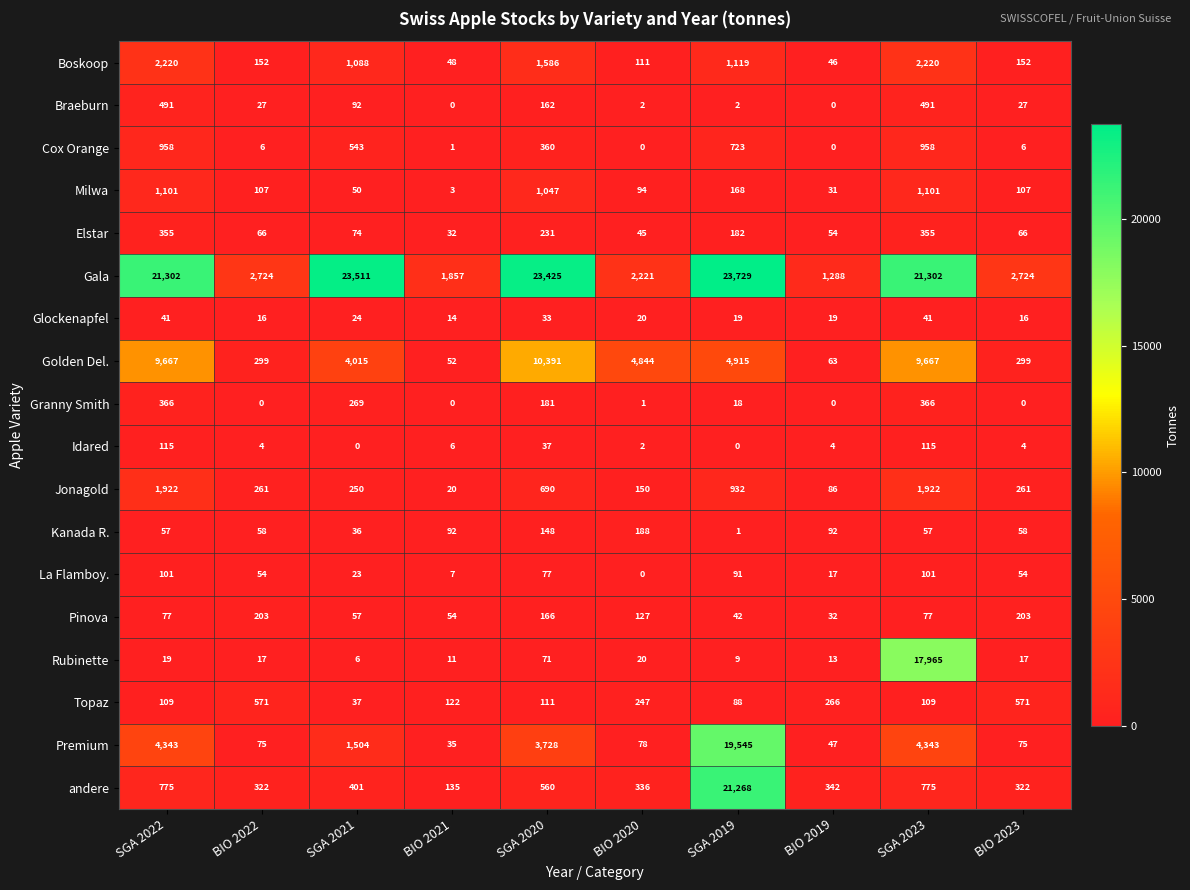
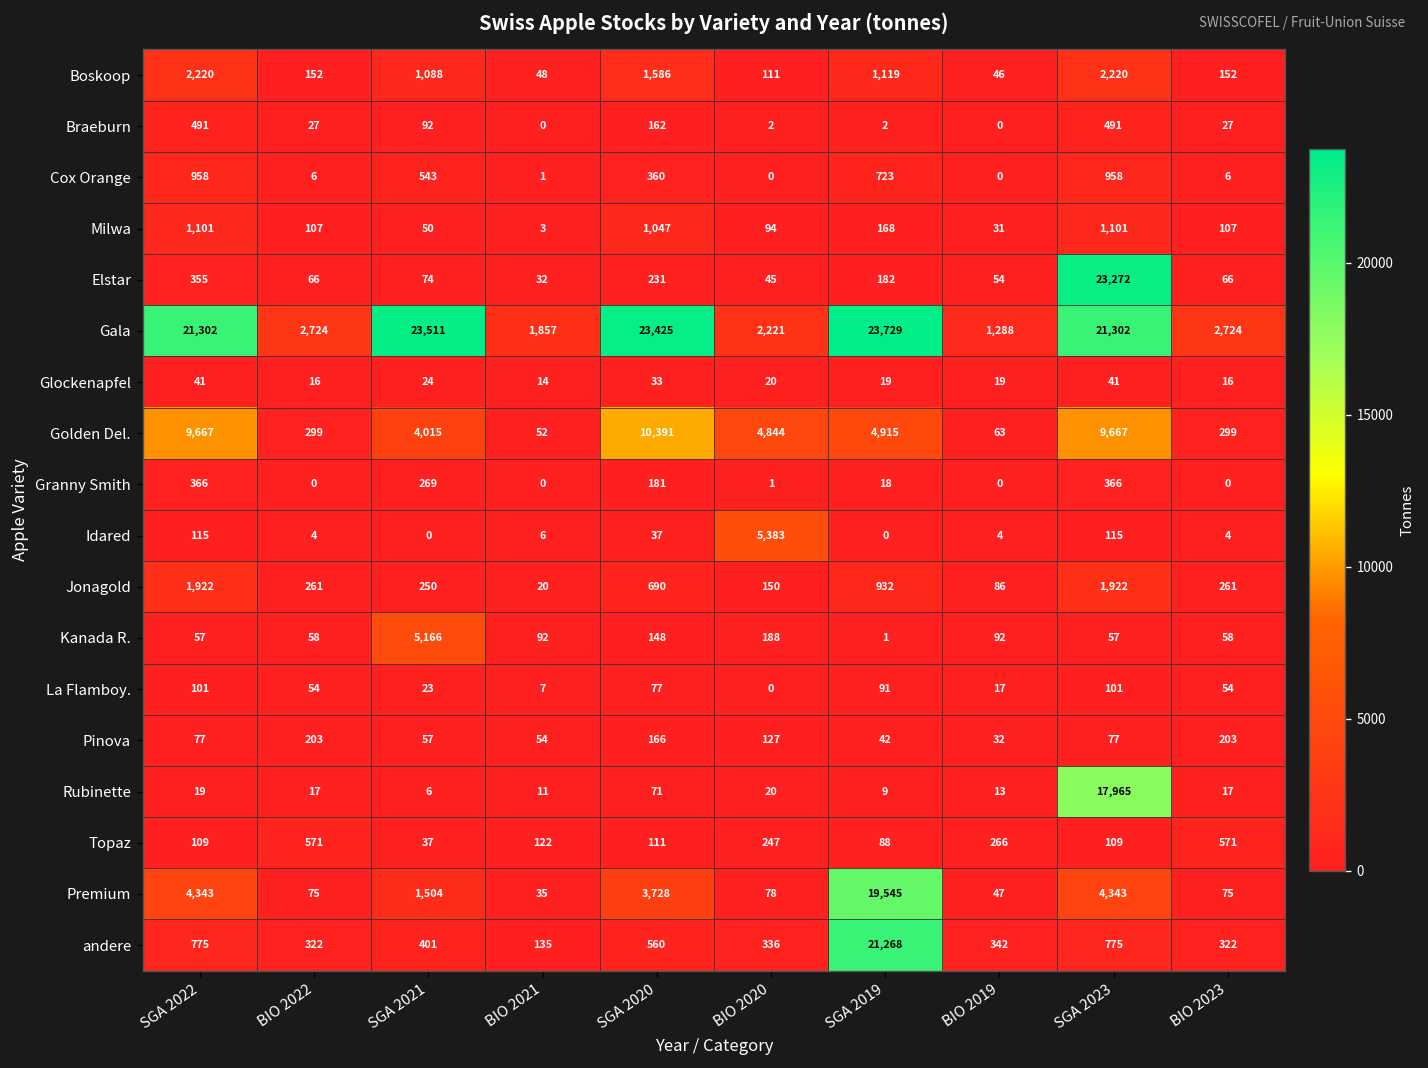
  {
    "Boskoop": {
      "SGA 2022": "2,220",
      "BIO 2022": "152",
      "SGA 2021": "1,088",
      "BIO 2021": "48",
      "SGA 2020": "1,586",
      "BIO 2020": "111",
      "SGA 2019": "1,119",
      "BIO 2019": "46",
      "SGA 2023": "2,220",
      "BIO 2023": "152"
    },
    "Braeburn": {
      "SGA 2022": "491",
      "BIO 2022": "27",
      "SGA 2021": "92",
      "BIO 2021": "0",
      "SGA 2020": "162",
      "BIO 2020": "2",
      "SGA 2019": "2",
      "BIO 2019": "0",
      "SGA 2023": "491",
      "BIO 2023": "27"
    },
    "Cox Orange": {
      "SGA 2022": "958",
      "BIO 2022": "6",
      "SGA 2021": "543",
      "BIO 2021": "1",
      "SGA 2020": "360",
      "BIO 2020": "0",
      "SGA 2019": "723",
      "BIO 2019": "0",
      "SGA 2023": "958",
      "BIO 2023": "6"
    },
    "Milwa": {
      "SGA 2022": "1,101",
      "BIO 2022": "107",
      "SGA 2021": "50",
      "BIO 2021": "3",
      "SGA 2020": "1,047",
      "BIO 2020": "94",
      "SGA 2019": "168",
      "BIO 2019": "31",
      "SGA 2023": "1,101",
      "BIO 2023": "107"
    },
    "Elstar": {
      "SGA 2022": "355",
      "BIO 2022": "66",
      "SGA 2021": "74",
      "BIO 2021": "32",
      "SGA 2020": "231",
      "BIO 2020": "45",
      "SGA 2019": "182",
      "BIO 2019": "54",
-     "SGA 2023": "355",
+     "SGA 2023": "23,272",
      "BIO 2023": "66"
    },
    "Gala": {
      "SGA 2022": "21,302",
      "BIO 2022": "2,724",
      "SGA 2021": "23,511",
      "BIO 2021": "1,857",
      "SGA 2020": "23,425",
      "BIO 2020": "2,221",
      "SGA 2019": "23,729",
      "BIO 2019": "1,288",
      "SGA 2023": "21,302",
      "BIO 2023": "2,724"
    },
    "Glockenapfel": {
      "SGA 2022": "41",
      "BIO 2022": "16",
      "SGA 2021": "24",
      "BIO 2021": "14",
      "SGA 2020": "33",
      "BIO 2020": "20",
      "SGA 2019": "19",
      "BIO 2019": "19",
      "SGA 2023": "41",
      "BIO 2023": "16"
    },
    "Golden Del.": {
      "SGA 2022": "9,667",
      "BIO 2022": "299",
      "SGA 2021": "4,015",
      "BIO 2021": "52",
      "SGA 2020": "10,391",
      "BIO 2020": "4,844",
      "SGA 2019": "4,915",
      "BIO 2019": "63",
      "SGA 2023": "9,667",
      "BIO 2023": "299"
    },
    "Granny Smith": {
      "SGA 2022": "366",
      "BIO 2022": "0",
      "SGA 2021": "269",
      "BIO 2021": "0",
      "SGA 2020": "181",
      "BIO 2020": "1",
      "SGA 2019": "18",
      "BIO 2019": "0",
      "SGA 2023": "366",
      "BIO 2023": "0"
    },
    "Idared": {
      "SGA 2022": "115",
      "BIO 2022": "4",
      "SGA 2021": "0",
      "BIO 2021": "6",
      "SGA 2020": "37",
-     "BIO 2020": "2",
+     "BIO 2020": "5,383",
      "SGA 2019": "0",
      "BIO 2019": "4",
      "SGA 2023": "115",
      "BIO 2023": "4"
    },
    "Jonagold": {
      "SGA 2022": "1,922",
      "BIO 2022": "261",
      "SGA 2021": "250",
      "BIO 2021": "20",
      "SGA 2020": "690",
      "BIO 2020": "150",
      "SGA 2019": "932",
      "BIO 2019": "86",
      "SGA 2023": "1,922",
      "BIO 2023": "261"
    },
    "Kanada R.": {
      "SGA 2022": "57",
      "BIO 2022": "58",
-     "SGA 2021": "36",
+     "SGA 2021": "5,166",
      "BIO 2021": "92",
      "SGA 2020": "148",
      "BIO 2020": "188",
      "SGA 2019": "1",
      "BIO 2019": "92",
      "SGA 2023": "57",
      "BIO 2023": "58"
    },
    "La Flamboy.": {
      "SGA 2022": "101",
      "BIO 2022": "54",
      "SGA 2021": "23",
      "BIO 2021": "7",
      "SGA 2020": "77",
      "BIO 2020": "0",
      "SGA 2019": "91",
      "BIO 2019": "17",
      "SGA 2023": "101",
      "BIO 2023": "54"
    },
    "Pinova": {
      "SGA 2022": "77",
      "BIO 2022": "203",
      "SGA 2021": "57",
      "BIO 2021": "54",
      "SGA 2020": "166",
      "BIO 2020": "127",
      "SGA 2019": "42",
      "BIO 2019": "32",
      "SGA 2023": "77",
      "BIO 2023": "203"
    },
    "Rubinette": {
      "SGA 2022": "19",
      "BIO 2022": "17",
      "SGA 2021": "6",
      "BIO 2021": "11",
      "SGA 2020": "71",
      "BIO 2020": "20",
      "SGA 2019": "9",
      "BIO 2019": "13",
      "SGA 2023": "17,965",
      "BIO 2023": "17"
    },
    "Topaz": {
      "SGA 2022": "109",
      "BIO 2022": "571",
      "SGA 2021": "37",
      "BIO 2021": "122",
      "SGA 2020": "111",
      "BIO 2020": "247",
      "SGA 2019": "88",
      "BIO 2019": "266",
      "SGA 2023": "109",
      "BIO 2023": "571"
    },
    "Premium": {
      "SGA 2022": "4,343",
      "BIO 2022": "75",
      "SGA 2021": "1,504",
      "BIO 2021": "35",
      "SGA 2020": "3,728",
      "BIO 2020": "78",
      "SGA 2019": "19,545",
      "BIO 2019": "47",
      "SGA 2023": "4,343",
      "BIO 2023": "75"
    },
    "andere": {
      "SGA 2022": "775",
      "BIO 2022": "322",
      "SGA 2021": "401",
      "BIO 2021": "135",
      "SGA 2020": "560",
      "BIO 2020": "336",
      "SGA 2019": "21,268",
      "BIO 2019": "342",
      "SGA 2023": "775",
      "BIO 2023": "322"
    }
  }
